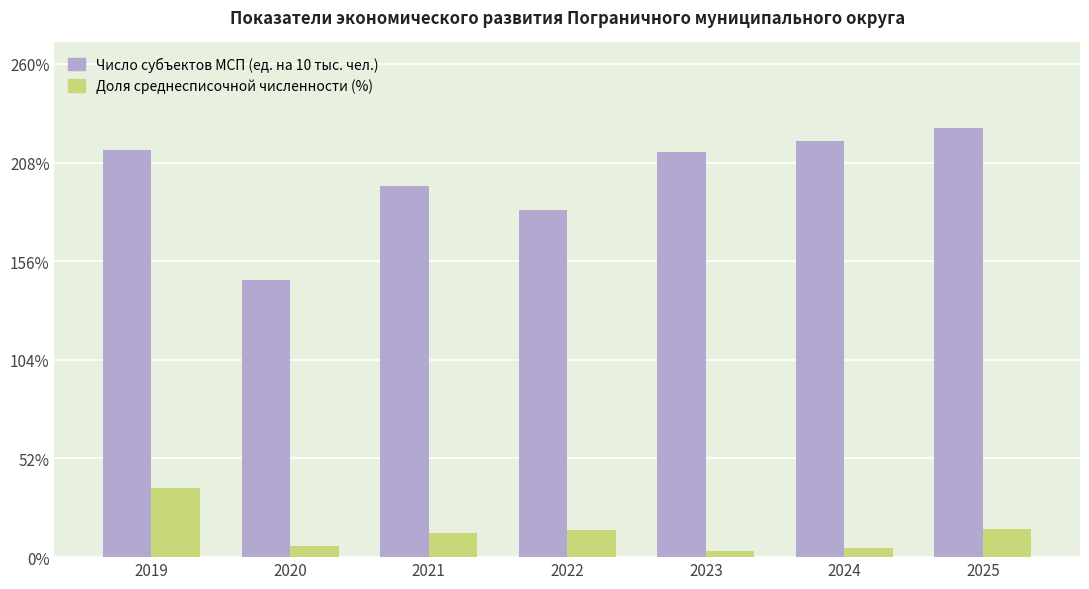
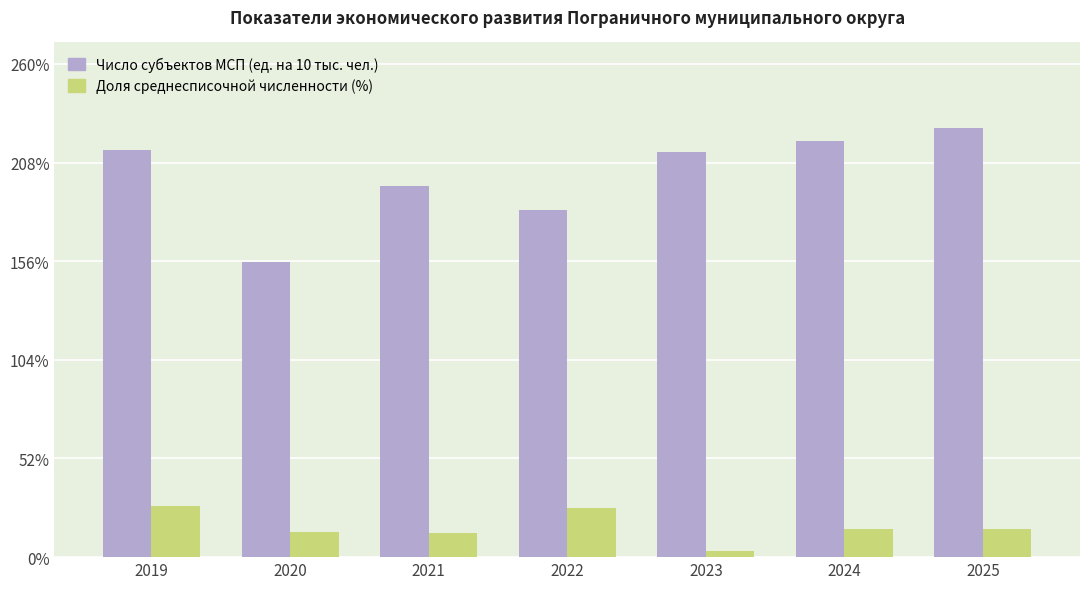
  {
    "Число субъектов МСП (ед. на 10 тыс. чел.)": {
      "2019": "214%",
-     "2020": "146%",
+     "2020": "155%",
      "2021": "195%",
      "2022": "183%",
      "2023": "214%",
      "2024": "219%",
      "2025": "226%"
    },
    "Доля среднесписочной численности (%)": {
-     "2019": "36%",
-     "2020": "6%",
+     "2019": "27%",
+     "2020": "14%",
      "2021": "13%",
-     "2022": "14%",
+     "2022": "26%",
      "2023": "3%",
-     "2024": "5%",
+     "2024": "15%",
      "2025": "15%"
    }
  }
